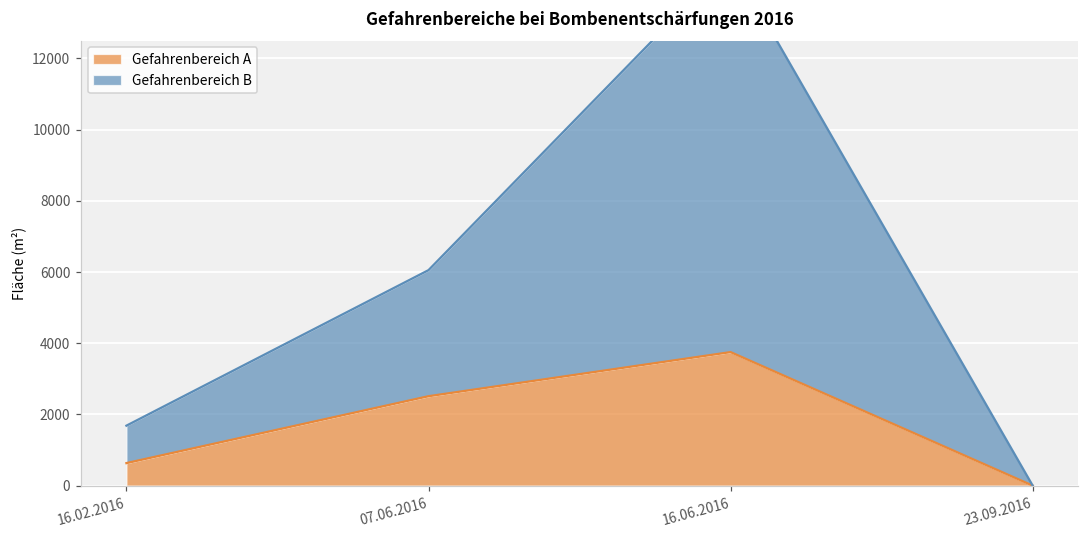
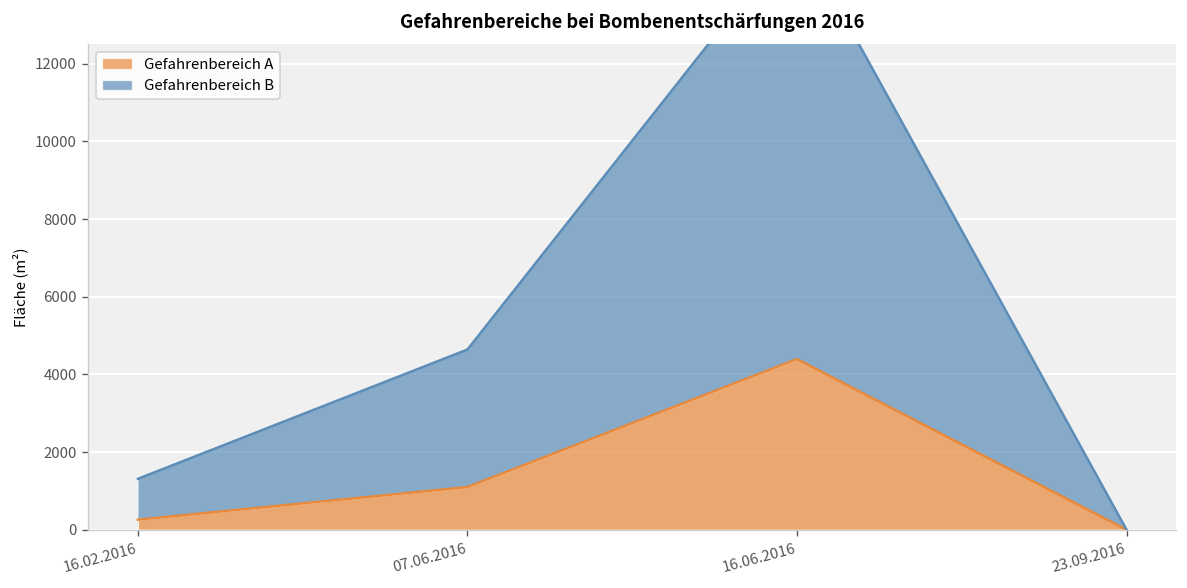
  {
    "Gefahrenbereich A": {
-     "16.02.2016": 600,
-     "07.06.2016": 2500,
-     "16.06.2016": 3800
+     "16.02.2016": 300,
+     "07.06.2016": 1100,
+     "16.06.2016": 4400
    },
    "Gefahrenbereich B": {
      "16.02.2016": 1100,
      "07.06.2016": 3500
    }
  }
